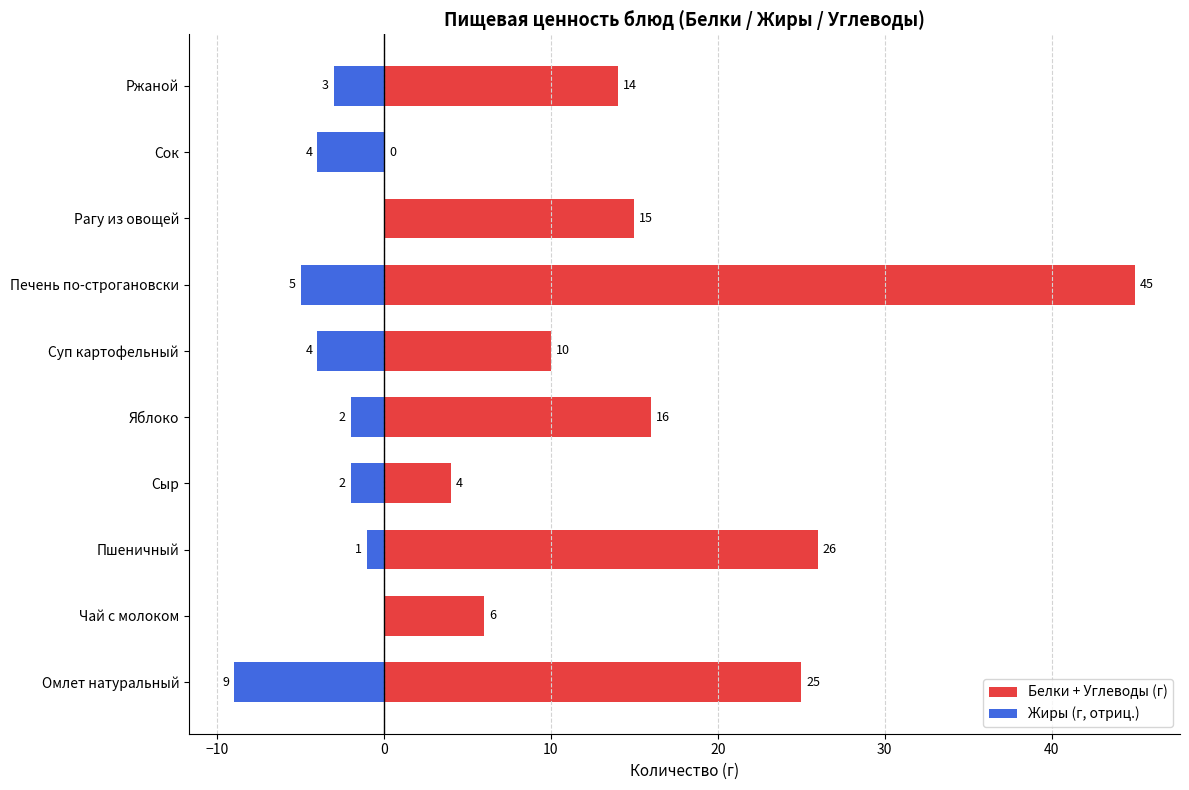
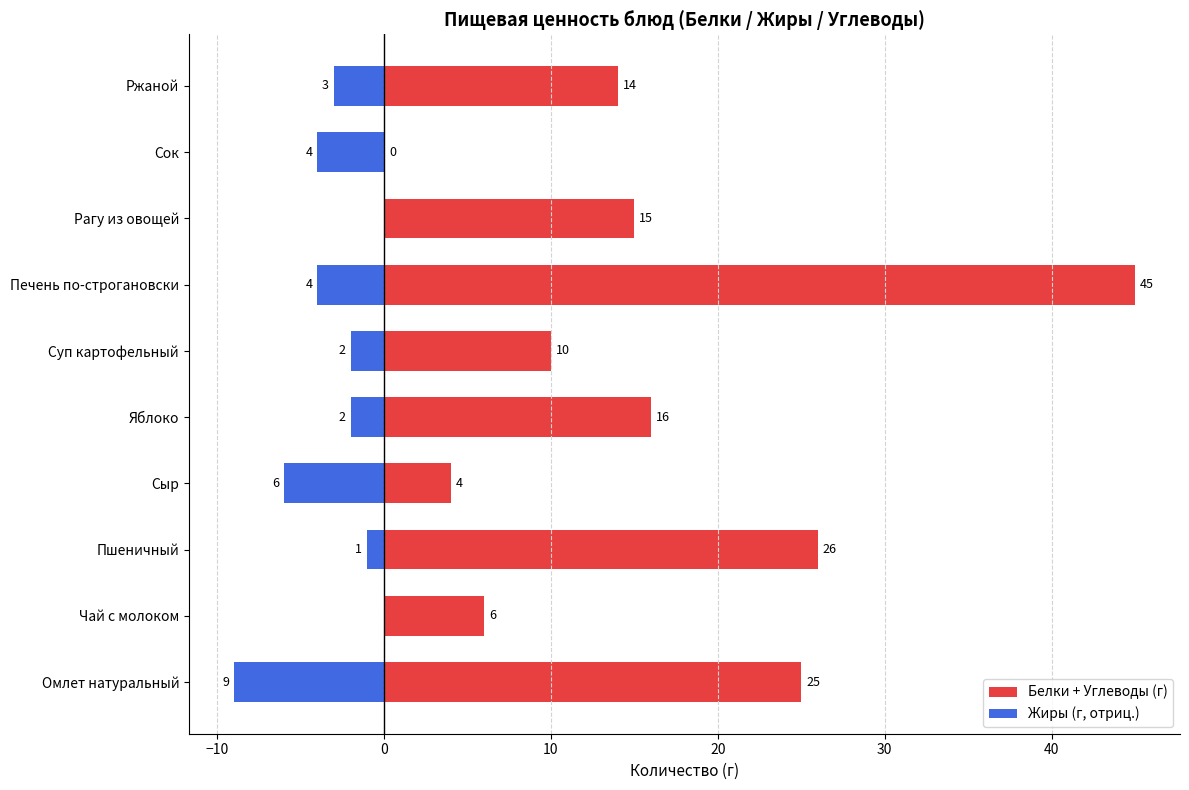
  {
    "Белки + Углеводы (г)": {
      "Ржаной": 14,
      "Сок": 0,
      "Рагу из овощей": 15,
      "Печень по-строгановски": 45,
      "Суп картофельный": 10,
      "Яблоко": 16,
      "Сыр": 4,
      "Пшеничный": 26,
      "Чай с молоком": 6,
      "Омлет натуральный": 25
    },
    "Жиры (г, отриц.)": {
-     "Печень по-строгановски": 5,
-     "Суп картофельный": 4,
-     "Сыр": 2
+     "Печень по-строгановски": 4,
+     "Суп картофельный": 2,
+     "Сыр": 6
    }
  }
